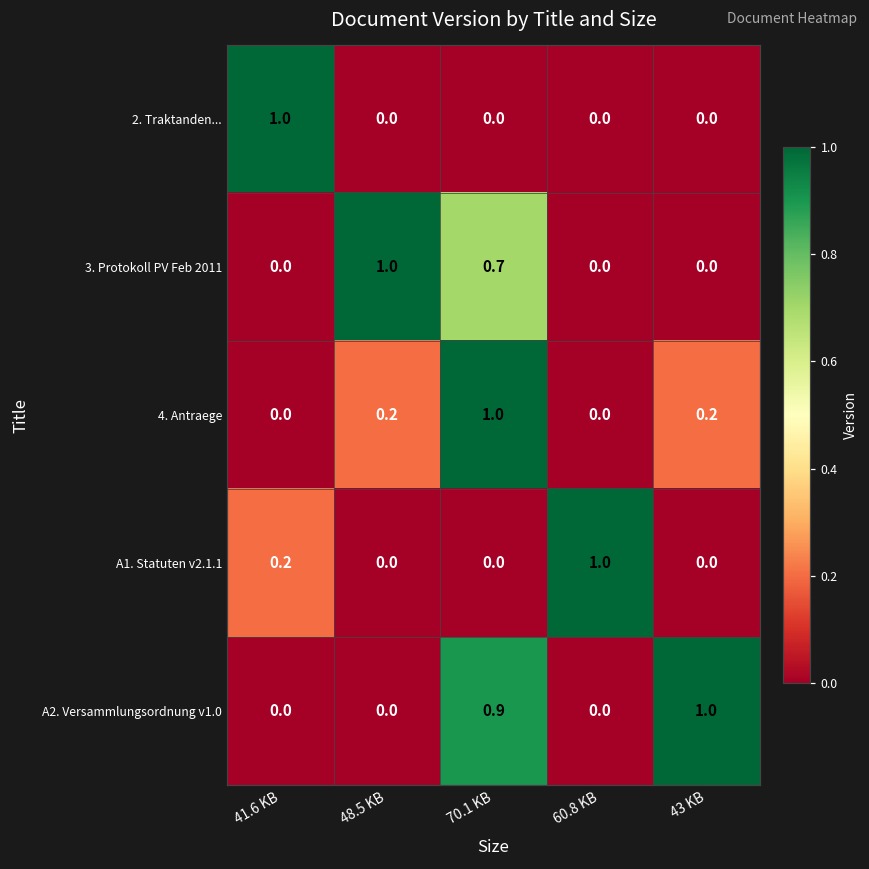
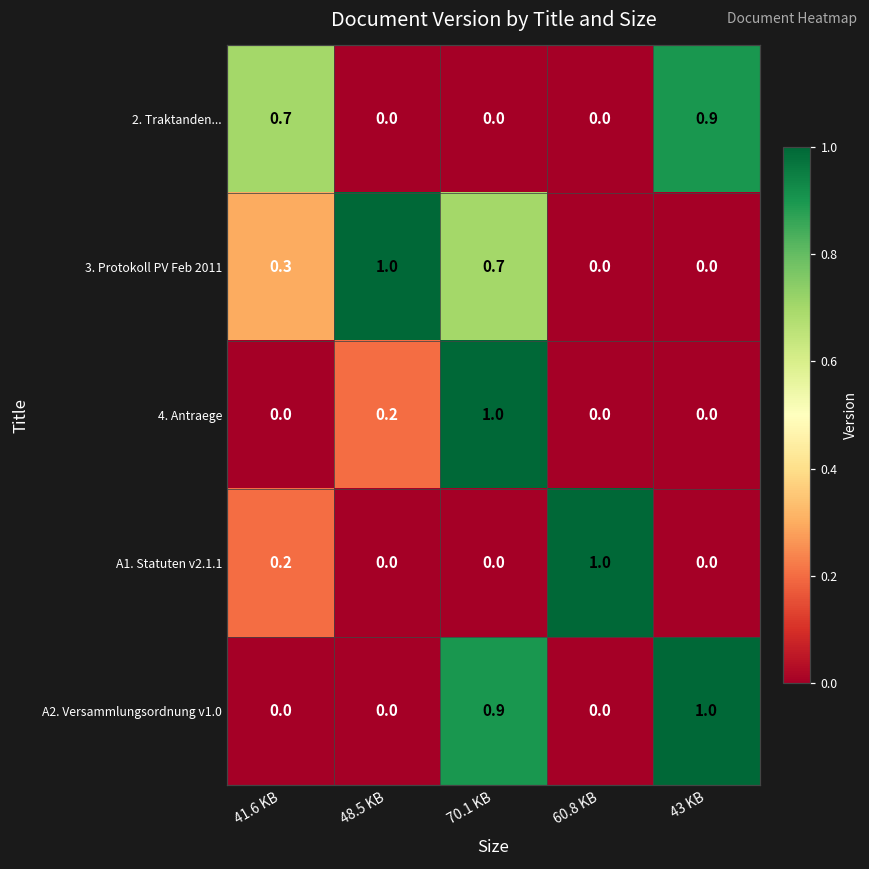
  {
    "2. Traktanden...": {
-     "41.6 KB": 1.0,
+     "41.6 KB": 0.7,
      "48.5 KB": 0.0,
      "70.1 KB": 0.0,
      "60.8 KB": 0.0,
-     "43 KB": 0.0
+     "43 KB": 0.9
    },
    "3. Protokoll PV Feb 2011": {
-     "41.6 KB": 0.0,
+     "41.6 KB": 0.3,
      "48.5 KB": 1.0,
      "70.1 KB": 0.7,
      "60.8 KB": 0.0,
      "43 KB": 0.0
    },
    "4. Antraege": {
      "41.6 KB": 0.0,
      "48.5 KB": 0.2,
      "70.1 KB": 1.0,
      "60.8 KB": 0.0,
-     "43 KB": 0.2
+     "43 KB": 0.0
    },
    "A1. Statuten v2.1.1": {
      "41.6 KB": 0.2,
      "48.5 KB": 0.0,
      "70.1 KB": 0.0,
      "60.8 KB": 1.0,
      "43 KB": 0.0
    },
    "A2. Versammlungsordnung v1.0": {
      "41.6 KB": 0.0,
      "48.5 KB": 0.0,
      "70.1 KB": 0.9,
      "60.8 KB": 0.0,
      "43 KB": 1.0
    }
  }
